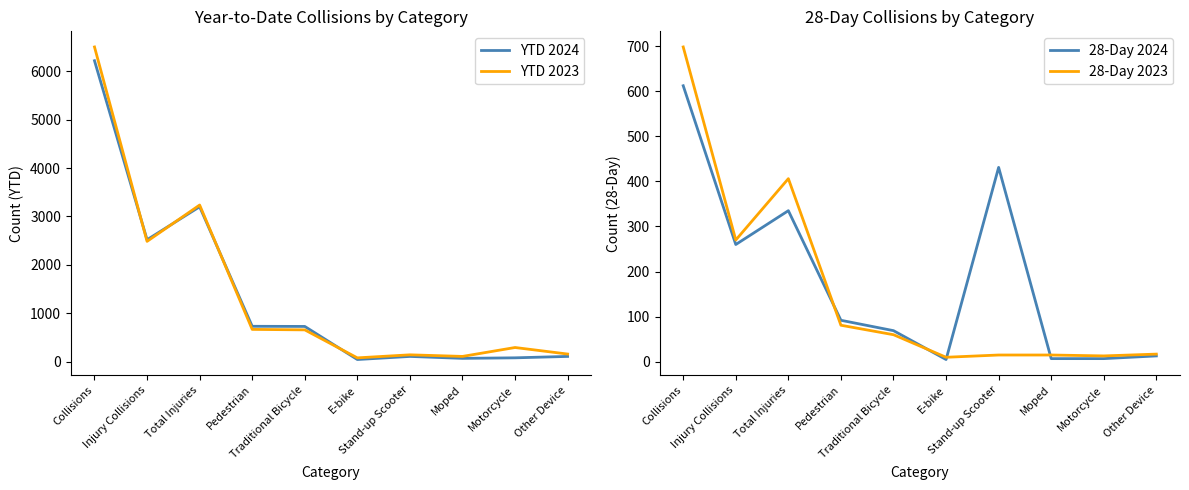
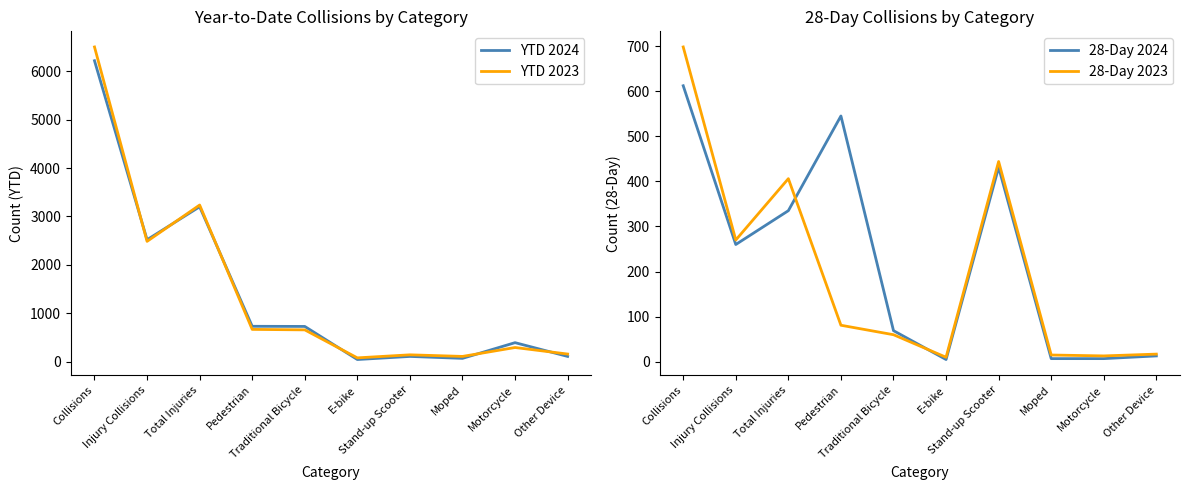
  {
    "Year-to-Date Collisions by Category": {
      "YTD 2024": {
        "Collisions": 6200,
        "Pedestrian": 700,
        "Traditional Bicycle": 700,
-       "Motorcycle": 100
+       "Motorcycle": 400
      },
      "YTD 2023": {
        "Collisions": 6500,
        "Pedestrian": 700,
        "Traditional Bicycle": 700,
        "Motorcycle": 300
      }
    },
    "28-Day Collisions by Category": {
      "28-Day 2024": {
        "Collisions": 610,
        "Injury Collisions": 260,
        "Total Injuries": 340,
-       "Pedestrian": 90,
+       "Pedestrian": 550,
        "Traditional Bicycle": 70,
        "Stand-up Scooter": 430,
        "Moped": 10,
        "Motorcycle": 10
      },
      "28-Day 2023": {
        "Collisions": 700,
        "Injury Collisions": 270,
        "Total Injuries": 410,
        "Pedestrian": 80,
        "Traditional Bicycle": 60,
-       "Stand-up Scooter": 20,
+       "Stand-up Scooter": 440,
        "Moped": 20,
        "Motorcycle": 10
      }
    }
  }
